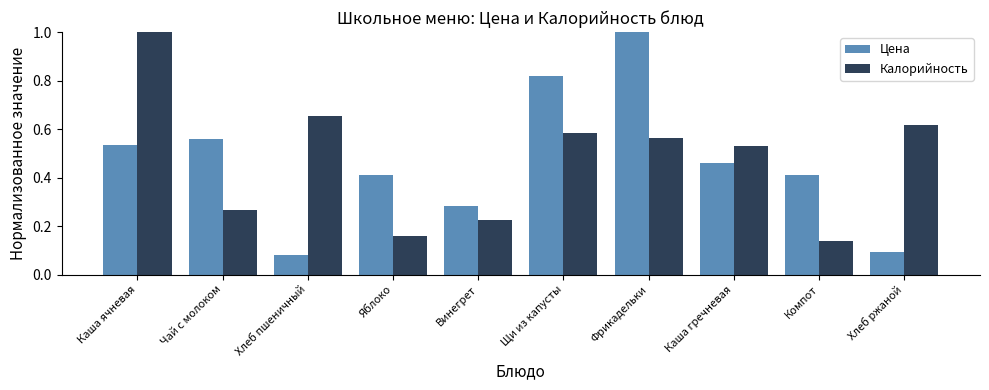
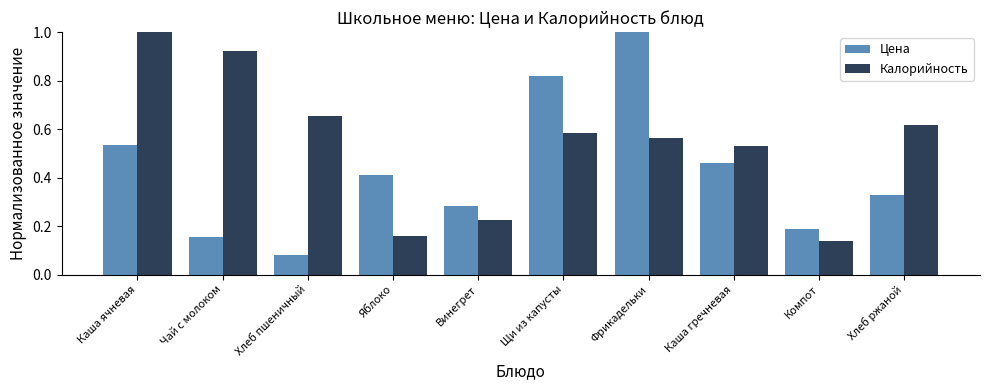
  {
    "Цена": {
      "Каша ячневая": 0.53,
-     "Чай с молоком": 0.56,
+     "Чай с молоком": 0.15,
      "Хлеб пшеничный": 0.08,
      "Яблоко": 0.41,
      "Винегрет": 0.28,
      "Щи из капусты": 0.82,
      "Фрикадельки": 1.00,
      "Каша гречневая": 0.46,
-     "Компот": 0.41,
-     "Хлеб ржаной": 0.09
+     "Компот": 0.19,
+     "Хлеб ржаной": 0.33
    },
    "Калорийность": {
      "Каша ячневая": 1.00,
-     "Чай с молоком": 0.27,
+     "Чай с молоком": 0.92,
      "Хлеб пшеничный": 0.66,
      "Яблоко": 0.16,
      "Винегрет": 0.23,
      "Щи из капусты": 0.59,
      "Фрикадельки": 0.56,
      "Каша гречневая": 0.53,
      "Компот": 0.14,
      "Хлеб ржаной": 0.62
    }
  }
